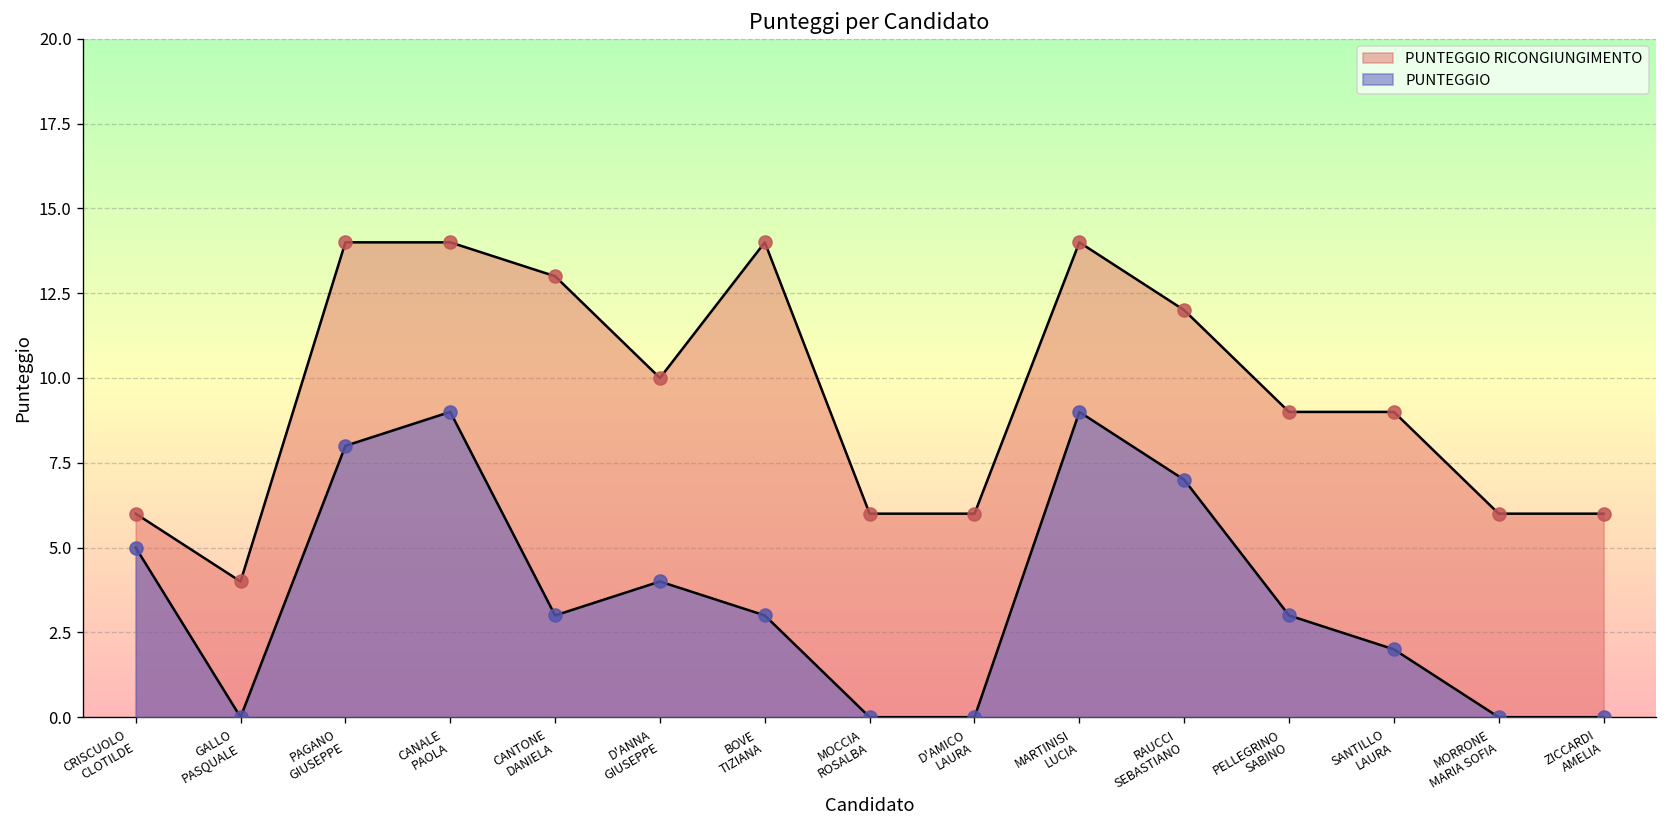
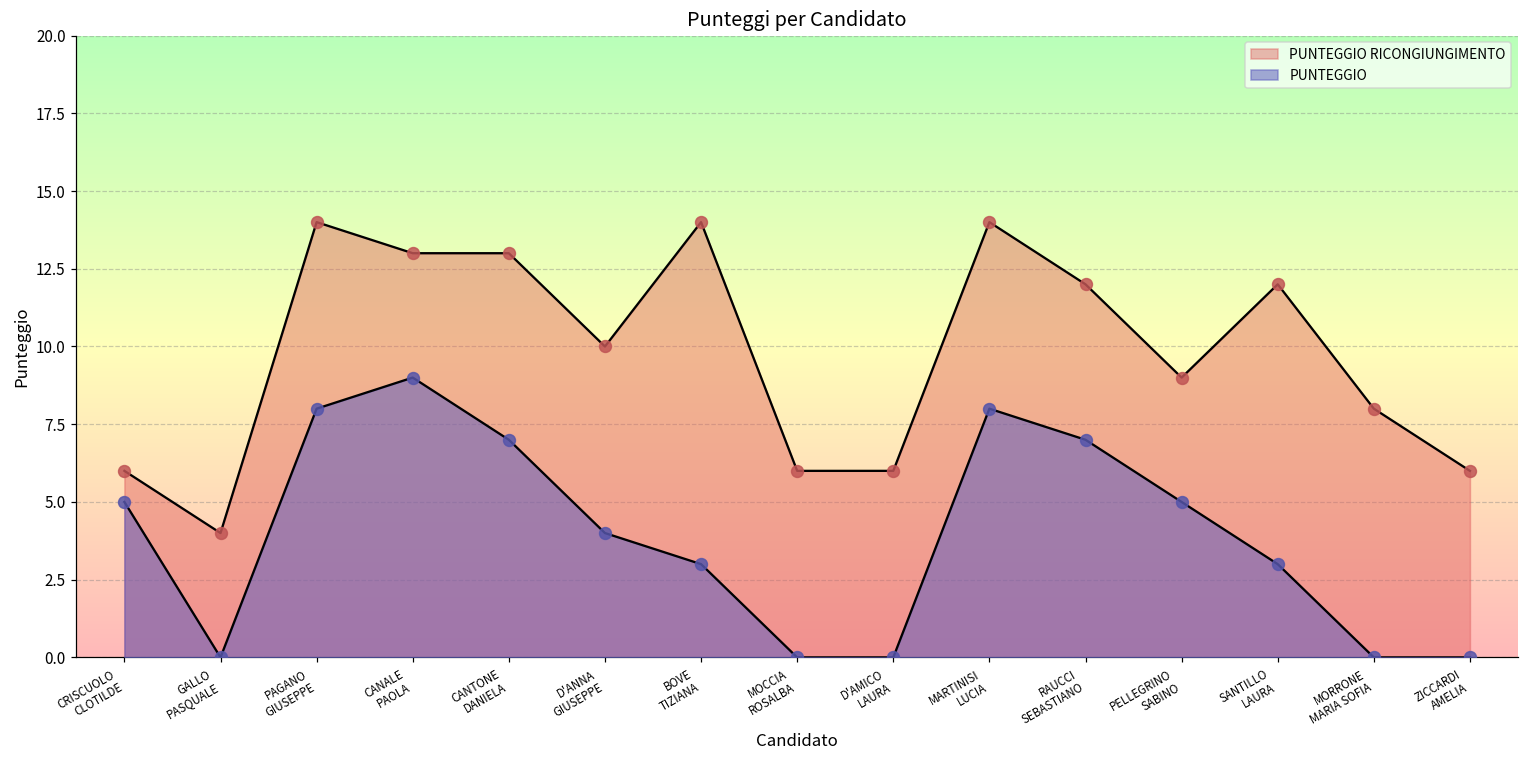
  {
    "PUNTEGGIO RICONGIUNGIMENTO": {
      "CRISCUOLO CLOTILDE": 6,
      "GALLO PASQUALE": 4,
      "PAGANO GIUSEPPE": 14,
-     "CANALE PAOLA": 14,
+     "CANALE PAOLA": 13,
      "CANTONE DANIELA": 13,
      "D'ANNA GIUSEPPE": 10,
      "BOVE TIZIANA": 14,
      "MOCCIA ROSALBA": 6,
      "D'AMICO LAURA": 6,
      "MARTINISI LUCIA": 14,
      "RAUCCI SEBASTIANO": 12,
      "PELLEGRINO SABINO": 9,
-     "SANTILLO LAURA": 9,
-     "MORRONE MARIA SOFIA": 6,
+     "SANTILLO LAURA": 12,
+     "MORRONE MARIA SOFIA": 8,
      "ZICCARDI AMELIA": 6
    },
    "PUNTEGGIO": {
      "CRISCUOLO CLOTILDE": 5,
      "GALLO PASQUALE": 0,
      "PAGANO GIUSEPPE": 8,
      "CANALE PAOLA": 9,
-     "CANTONE DANIELA": 3,
+     "CANTONE DANIELA": 7,
      "D'ANNA GIUSEPPE": 4,
      "BOVE TIZIANA": 3,
      "MOCCIA ROSALBA": 0,
      "D'AMICO LAURA": 0,
-     "MARTINISI LUCIA": 9,
+     "MARTINISI LUCIA": 8,
      "RAUCCI SEBASTIANO": 7,
-     "PELLEGRINO SABINO": 3,
-     "SANTILLO LAURA": 2,
+     "PELLEGRINO SABINO": 5,
+     "SANTILLO LAURA": 3,
      "MORRONE MARIA SOFIA": 0,
      "ZICCARDI AMELIA": 0
    }
  }
